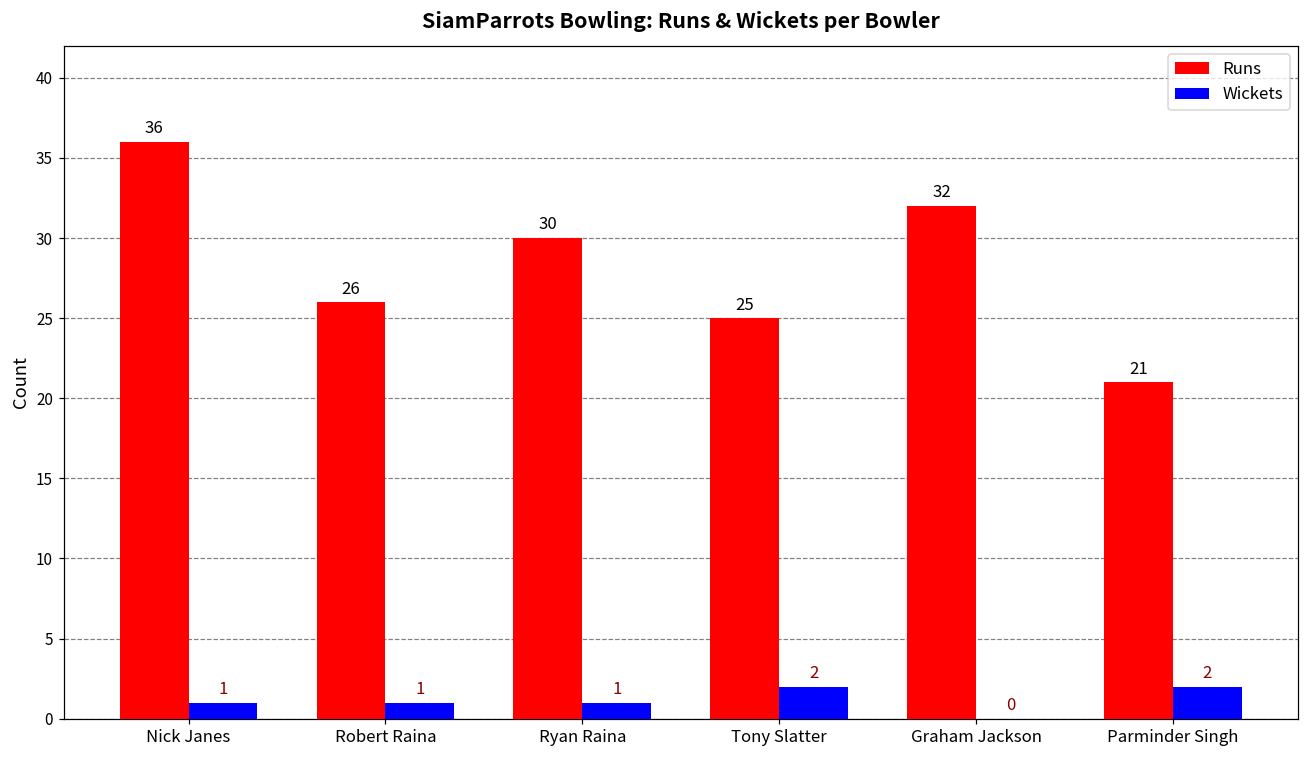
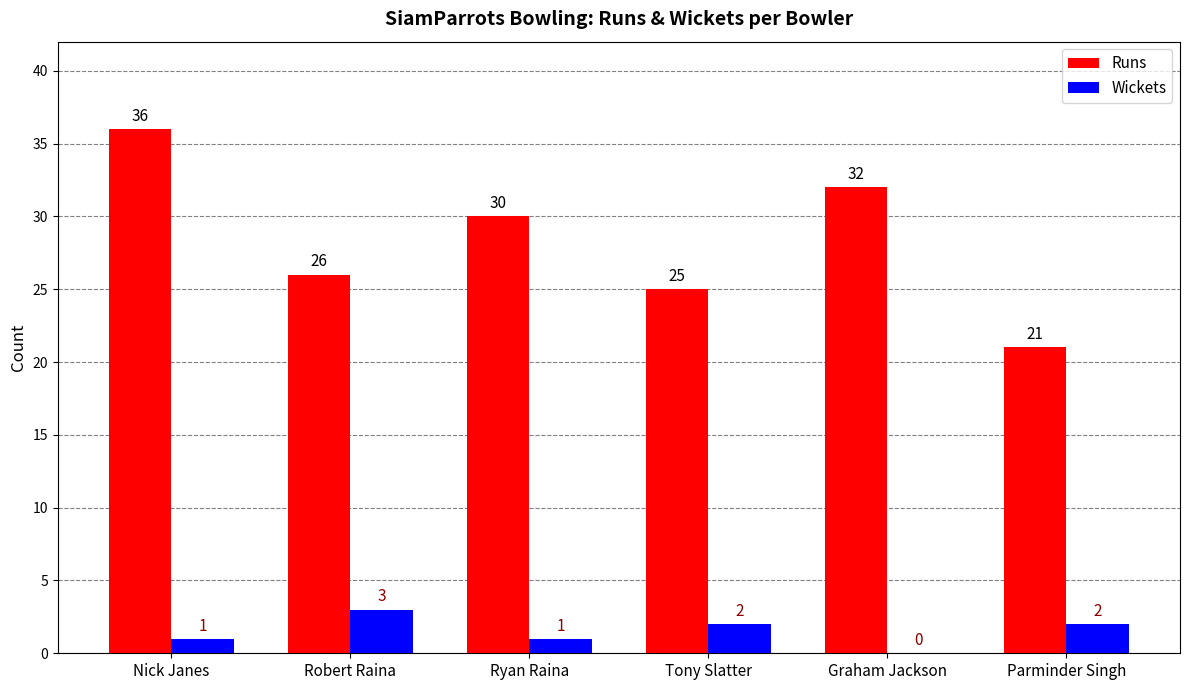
  {
    "Runs": {
      "Nick Janes": 36,
      "Robert Raina": 26,
      "Ryan Raina": 30,
      "Tony Slatter": 25,
      "Graham Jackson": 32,
      "Parminder Singh": 21
    },
    "Wickets": {
      "Nick Janes": 1,
-     "Robert Raina": 1,
+     "Robert Raina": 3,
      "Ryan Raina": 1,
      "Tony Slatter": 2,
      "Graham Jackson": 0,
      "Parminder Singh": 2
    }
  }
